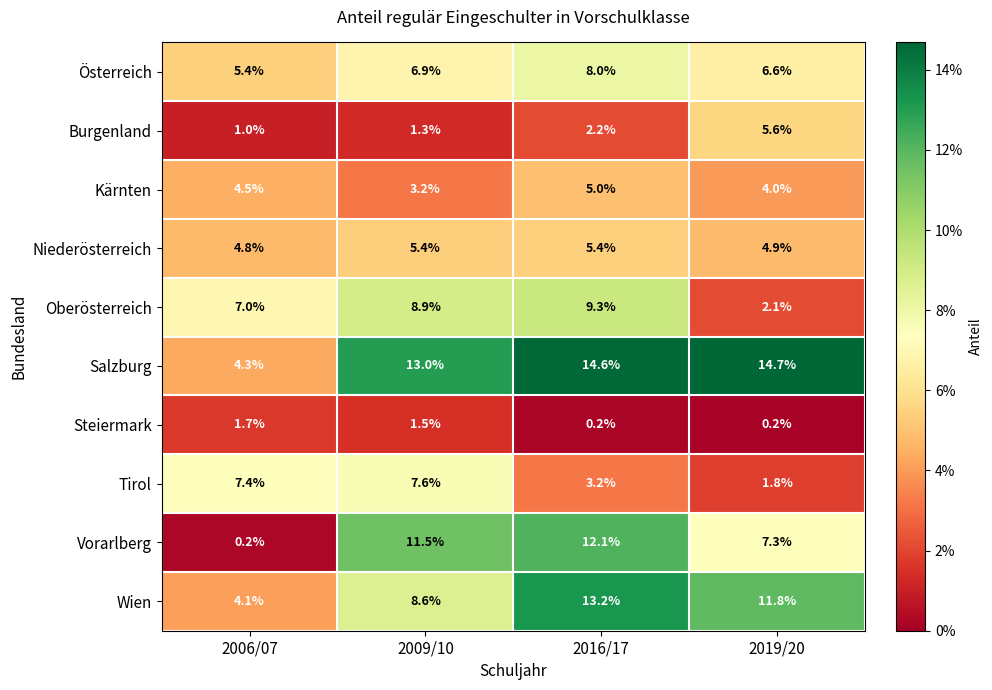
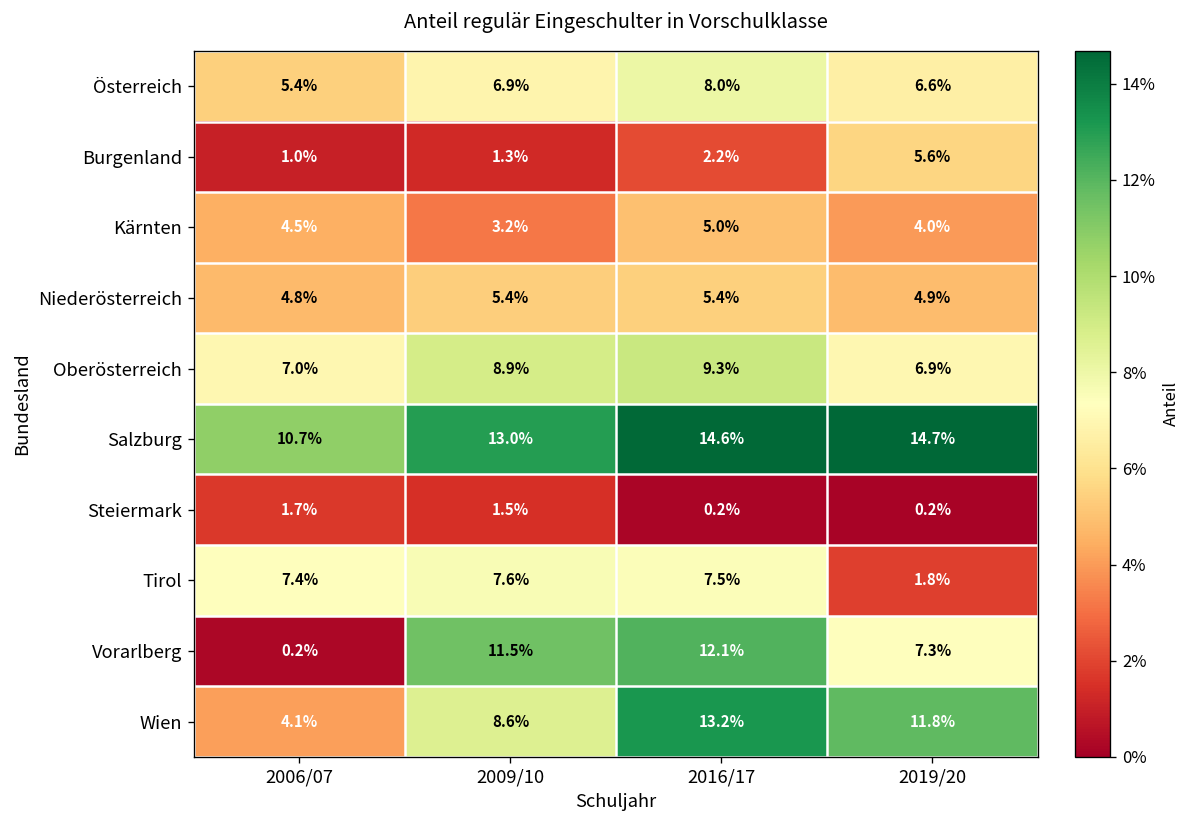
  {
    "Österreich": {
      "2006/07": "5.4%",
      "2009/10": "6.9%",
      "2016/17": "8.0%",
      "2019/20": "6.6%"
    },
    "Burgenland": {
      "2006/07": "1.0%",
      "2009/10": "1.3%",
      "2016/17": "2.2%",
      "2019/20": "5.6%"
    },
    "Kärnten": {
      "2006/07": "4.5%",
      "2009/10": "3.2%",
      "2016/17": "5.0%",
      "2019/20": "4.0%"
    },
    "Niederösterreich": {
      "2006/07": "4.8%",
      "2009/10": "5.4%",
      "2016/17": "5.4%",
      "2019/20": "4.9%"
    },
    "Oberösterreich": {
      "2006/07": "7.0%",
      "2009/10": "8.9%",
      "2016/17": "9.3%",
-     "2019/20": "2.1%"
+     "2019/20": "6.9%"
    },
    "Salzburg": {
-     "2006/07": "4.3%",
+     "2006/07": "10.7%",
      "2009/10": "13.0%",
      "2016/17": "14.6%",
      "2019/20": "14.7%"
    },
    "Steiermark": {
      "2006/07": "1.7%",
      "2009/10": "1.5%",
      "2016/17": "0.2%",
      "2019/20": "0.2%"
    },
    "Tirol": {
      "2006/07": "7.4%",
      "2009/10": "7.6%",
-     "2016/17": "3.2%",
+     "2016/17": "7.5%",
      "2019/20": "1.8%"
    },
    "Vorarlberg": {
      "2006/07": "0.2%",
      "2009/10": "11.5%",
      "2016/17": "12.1%",
      "2019/20": "7.3%"
    },
    "Wien": {
      "2006/07": "4.1%",
      "2009/10": "8.6%",
      "2016/17": "13.2%",
      "2019/20": "11.8%"
    }
  }
